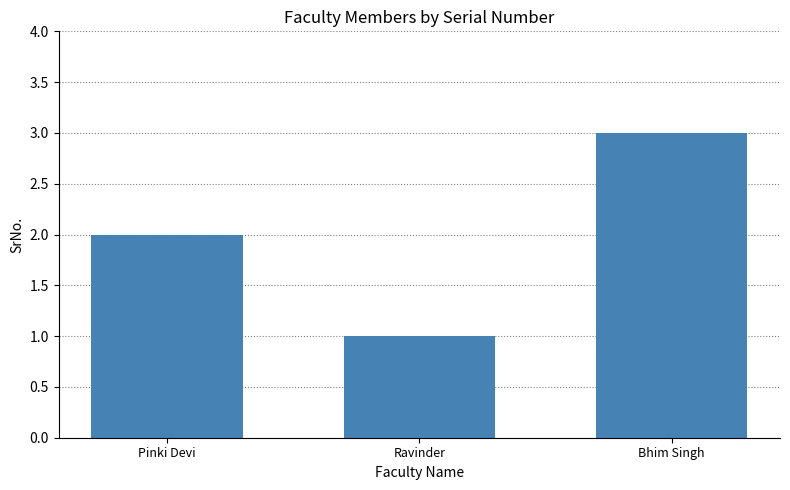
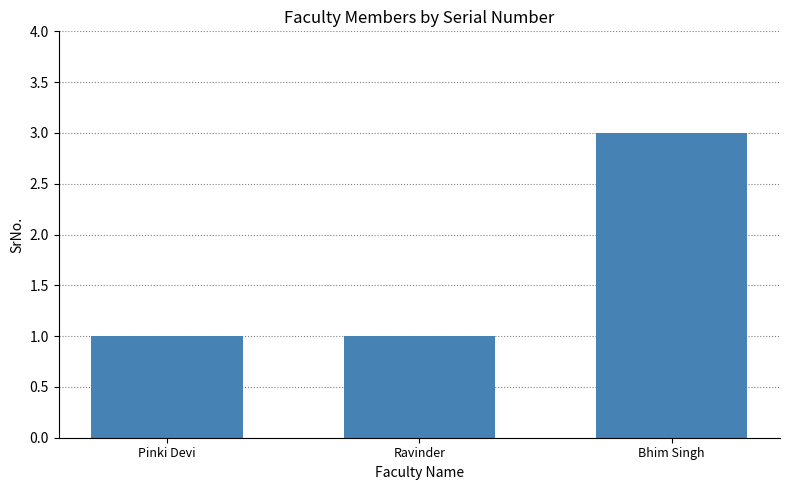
  {
-   "Pinki Devi": 2,
+   "Pinki Devi": 1,
    "Ravinder": 1,
    "Bhim Singh": 3
  }
